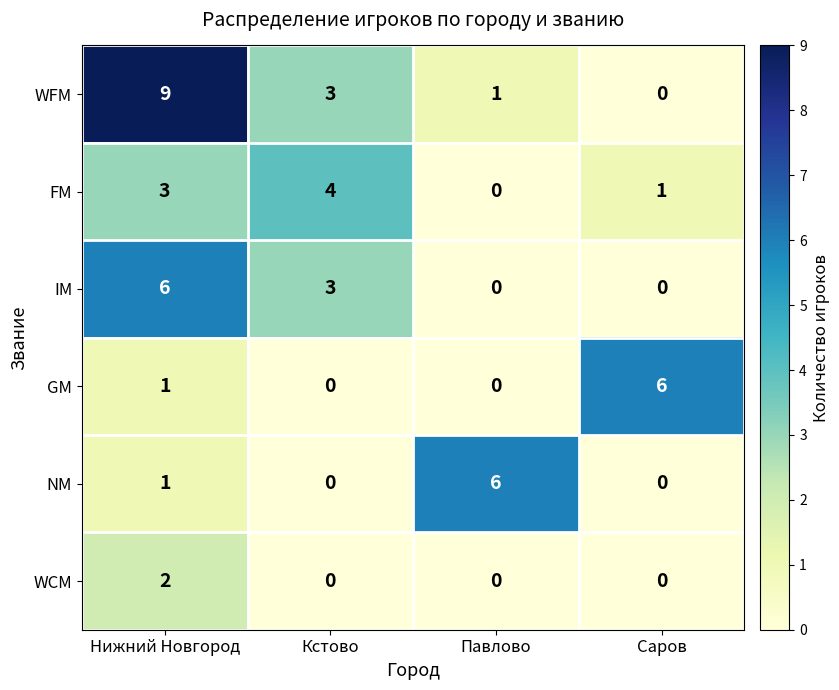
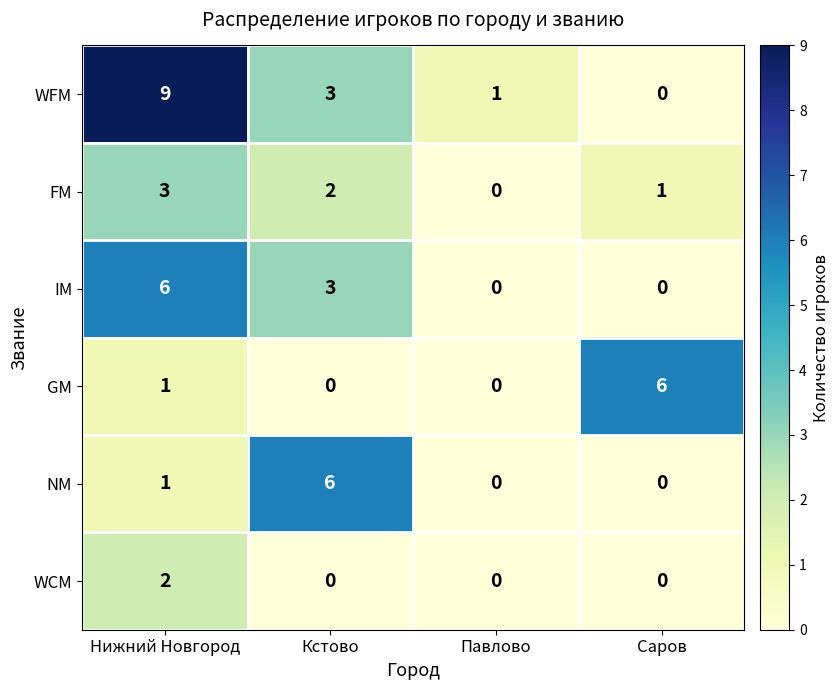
  {
    "WFM": {
      "Нижний Новгород": 9,
      "Кстово": 3,
      "Павлово": 1,
      "Саров": 0
    },
    "FM": {
      "Нижний Новгород": 3,
-     "Кстово": 4,
+     "Кстово": 2,
      "Павлово": 0,
      "Саров": 1
    },
    "IM": {
      "Нижний Новгород": 6,
      "Кстово": 3,
      "Павлово": 0,
      "Саров": 0
    },
    "GM": {
      "Нижний Новгород": 1,
      "Кстово": 0,
      "Павлово": 0,
      "Саров": 6
    },
    "NM": {
      "Нижний Новгород": 1,
-     "Кстово": 0,
-     "Павлово": 6,
+     "Кстово": 6,
+     "Павлово": 0,
      "Саров": 0
    },
    "WСM": {
      "Нижний Новгород": 2,
      "Кстово": 0,
      "Павлово": 0,
      "Саров": 0
    }
  }
